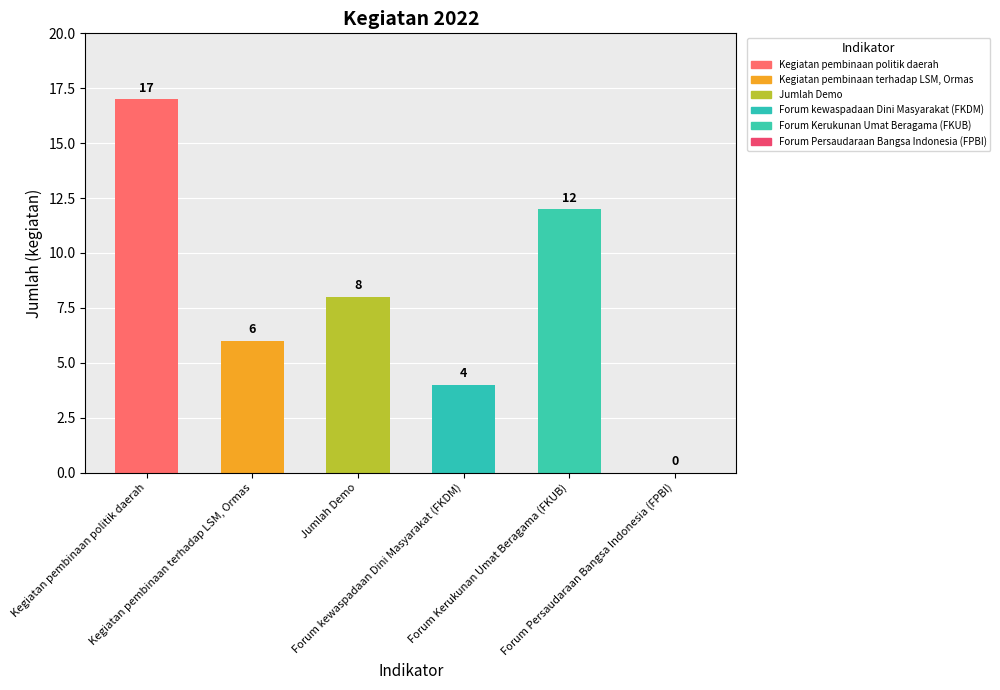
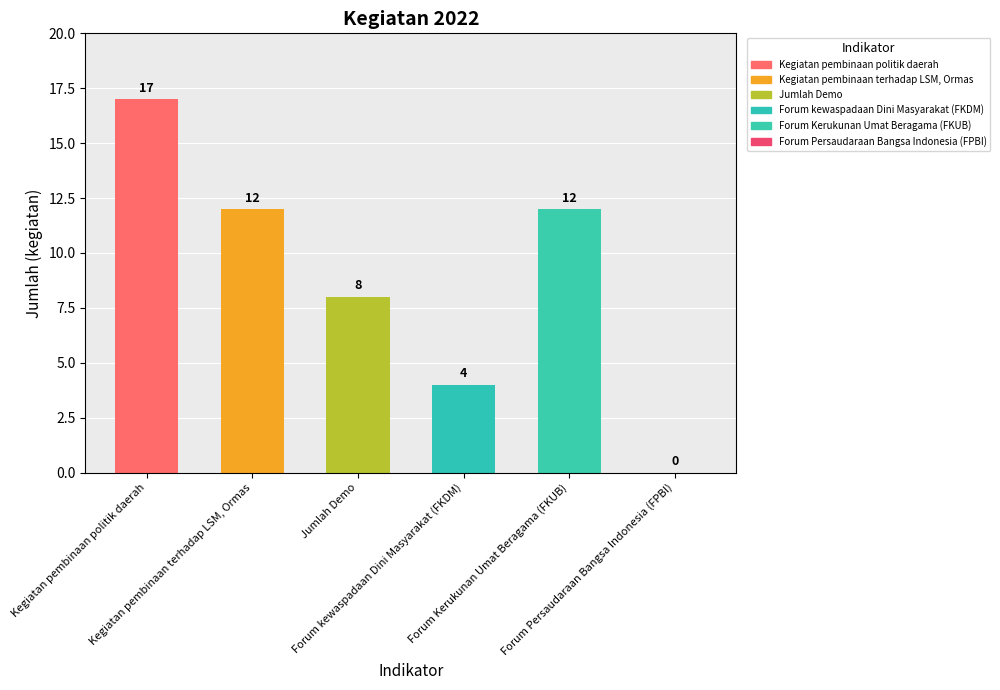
  {
    "Kegiatan pembinaan politik daerah": 17,
-   "Kegiatan pembinaan terhadap LSM, Ormas": 6,
+   "Kegiatan pembinaan terhadap LSM, Ormas": 12,
    "Jumlah Demo": 8,
    "Forum kewaspadaan Dini Masyarakat (FKDM)": 4,
    "Forum Kerukunan Umat Beragama (FKUB)": 12,
    "Forum Persaudaraan Bangsa Indonesia (FPBI)": 0
  }
